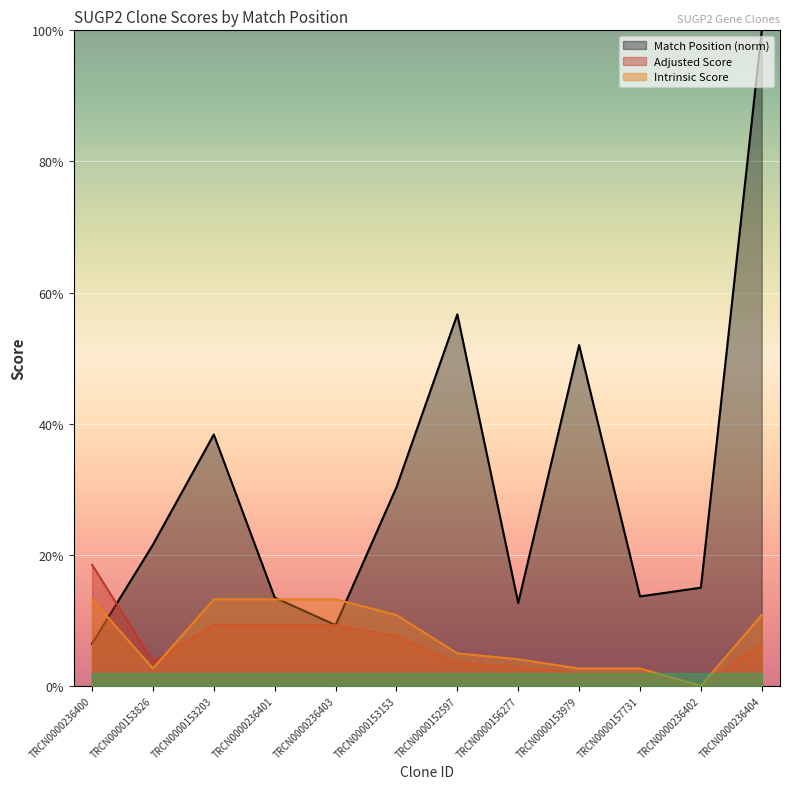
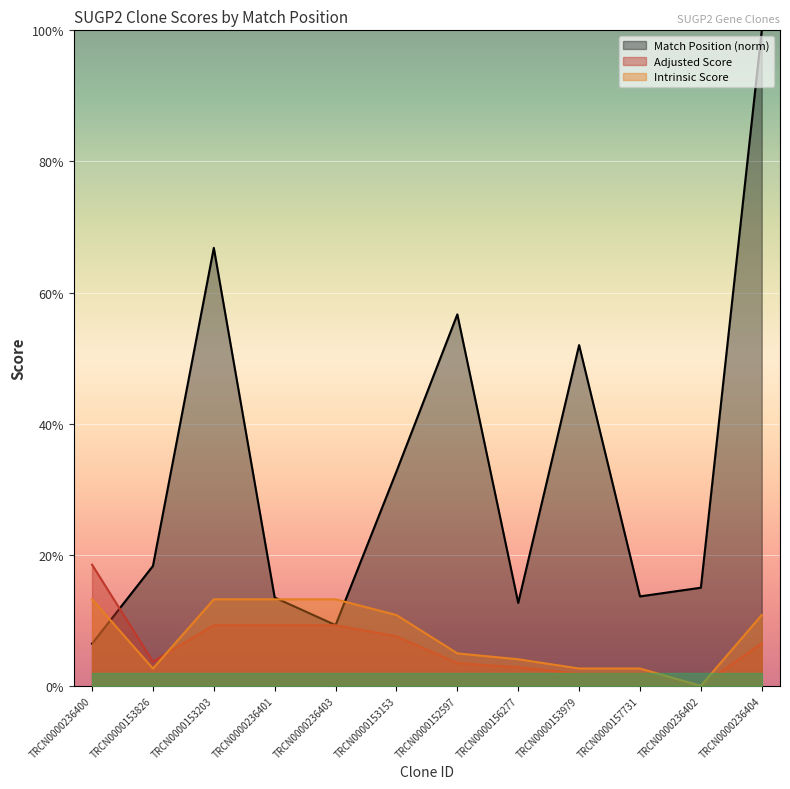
  {
    "Match Position (norm)": {
      "TRCN0000236400": "6%",
-     "TRCN0000153826": "22%",
-     "TRCN0000153203": "38%",
-     "TRCN0000153153": "30%",
+     "TRCN0000153826": "18%",
+     "TRCN0000153203": "67%",
+     "TRCN0000153153": "33%",
      "TRCN0000152597": "57%",
      "TRCN0000156277": "13%",
      "TRCN0000153979": "52%",
      "TRCN0000157731": "14%",
      "TRCN0000236402": "15%",
      "TRCN0000236404": "100%"
    }
  }
